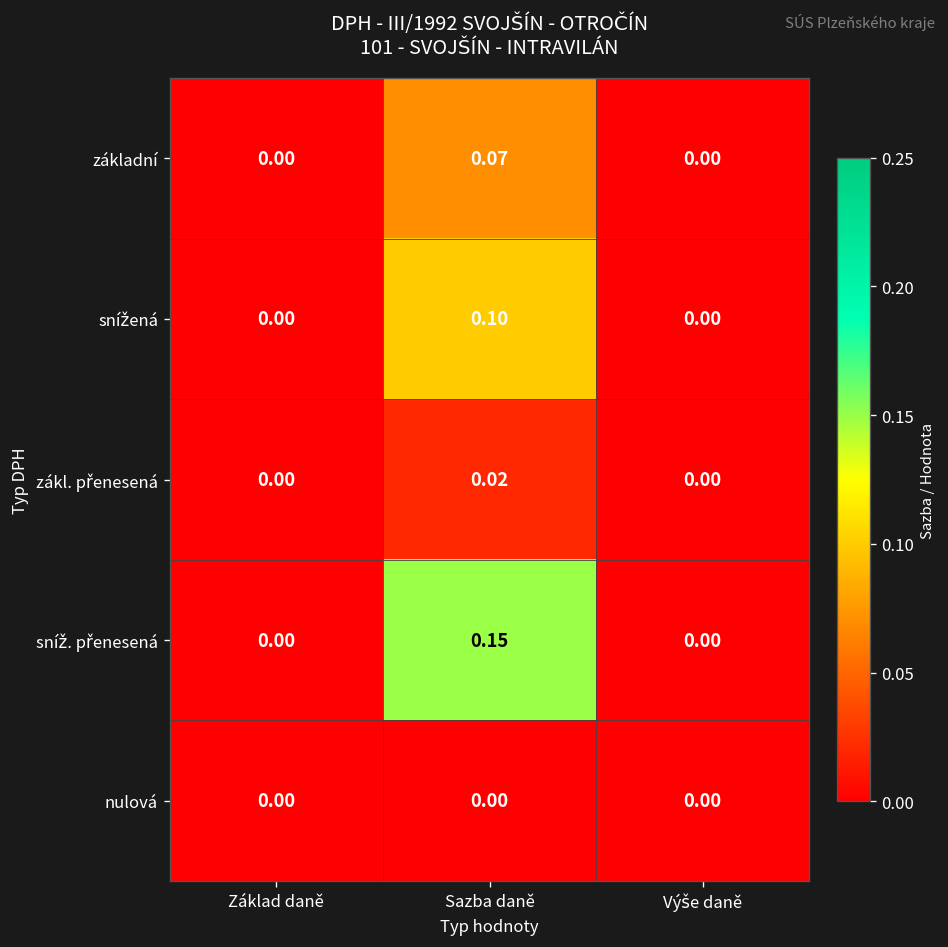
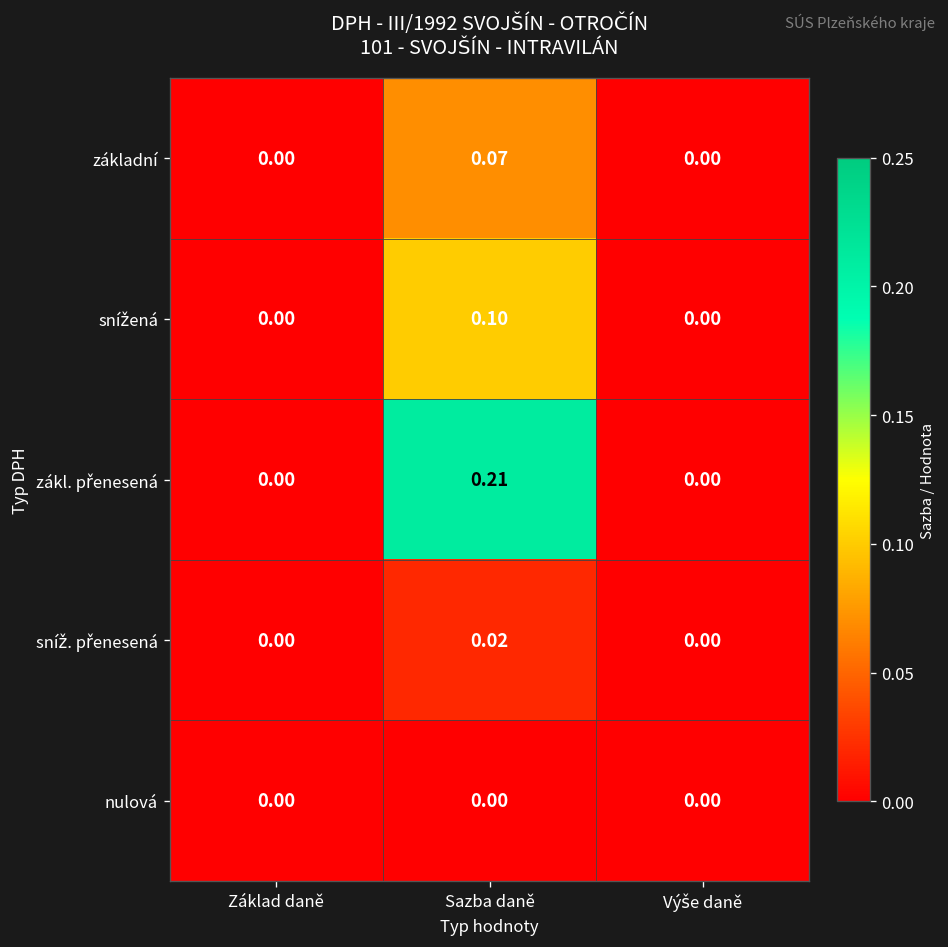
  {
    "základní": {
      "Základ daně": 0.00,
      "Sazba daně": 0.07,
      "Výše daně": 0.00
    },
    "snížená": {
      "Základ daně": 0.00,
      "Sazba daně": 0.10,
      "Výše daně": 0.00
    },
    "zákl. přenesená": {
      "Základ daně": 0.00,
-     "Sazba daně": 0.02,
+     "Sazba daně": 0.21,
      "Výše daně": 0.00
    },
    "sníž. přenesená": {
      "Základ daně": 0.00,
-     "Sazba daně": 0.15,
+     "Sazba daně": 0.02,
      "Výše daně": 0.00
    },
    "nulová": {
      "Základ daně": 0.00,
      "Sazba daně": 0.00,
      "Výše daně": 0.00
    }
  }
